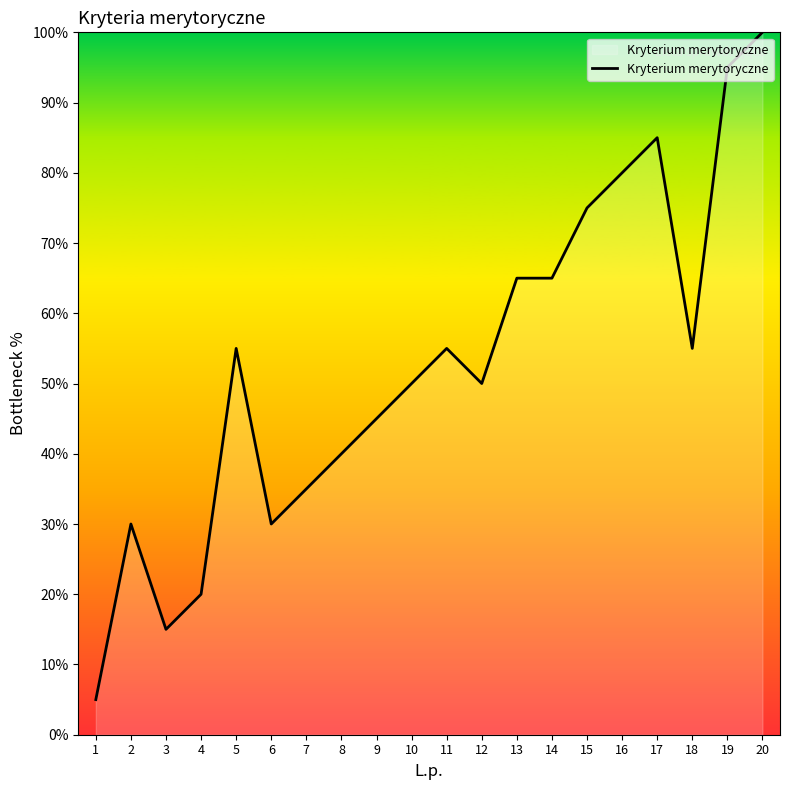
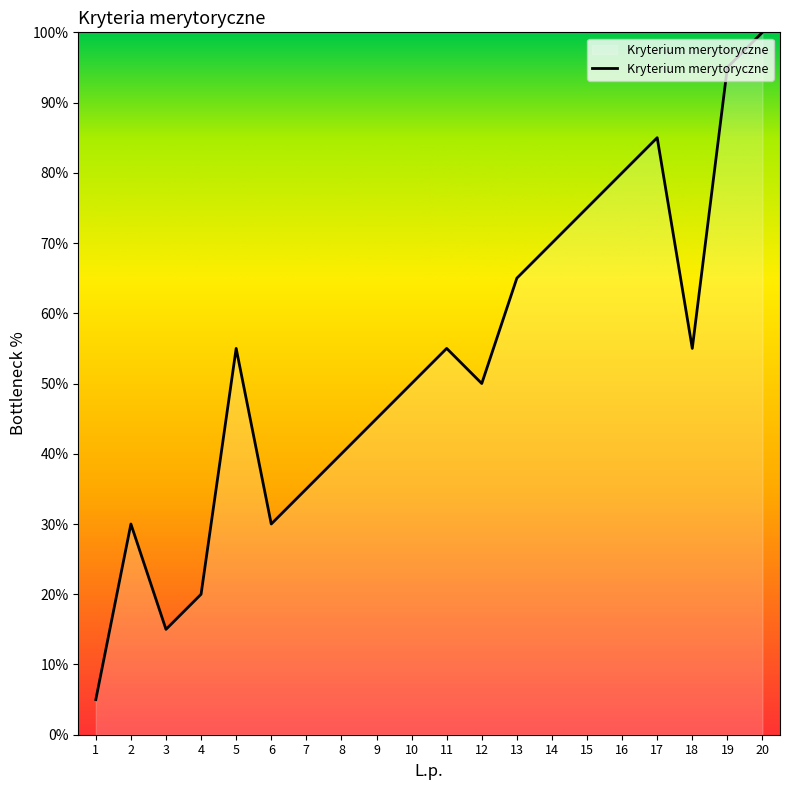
  {
    "1": "5%",
    "2": "30%",
    "3": "15%",
    "4": "20%",
    "5": "55%",
    "6": "30%",
    "7": "35%",
    "8": "40%",
    "9": "45%",
    "10": "50%",
    "11": "55%",
    "12": "50%",
    "13": "65%",
-   "14": "65%",
+   "14": "70%",
    "15": "75%",
    "16": "80%",
    "17": "85%",
    "18": "55%",
    "20": "100%"
  }
